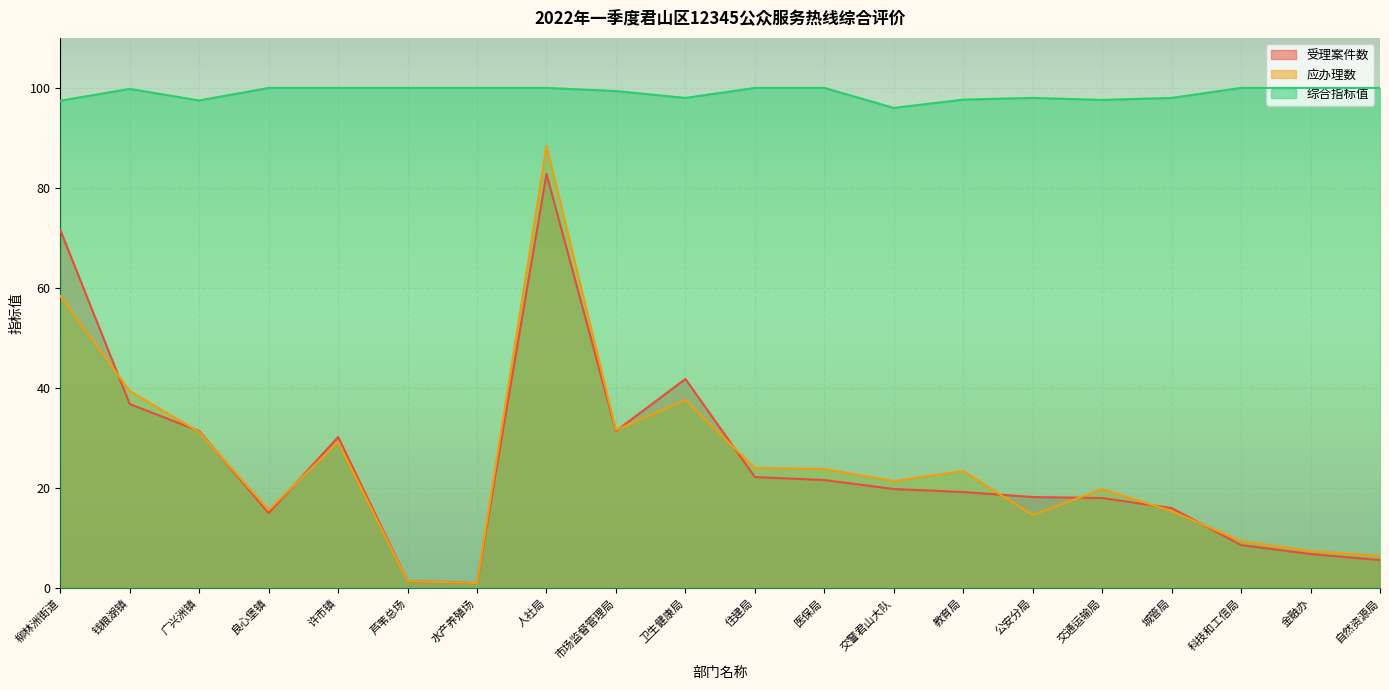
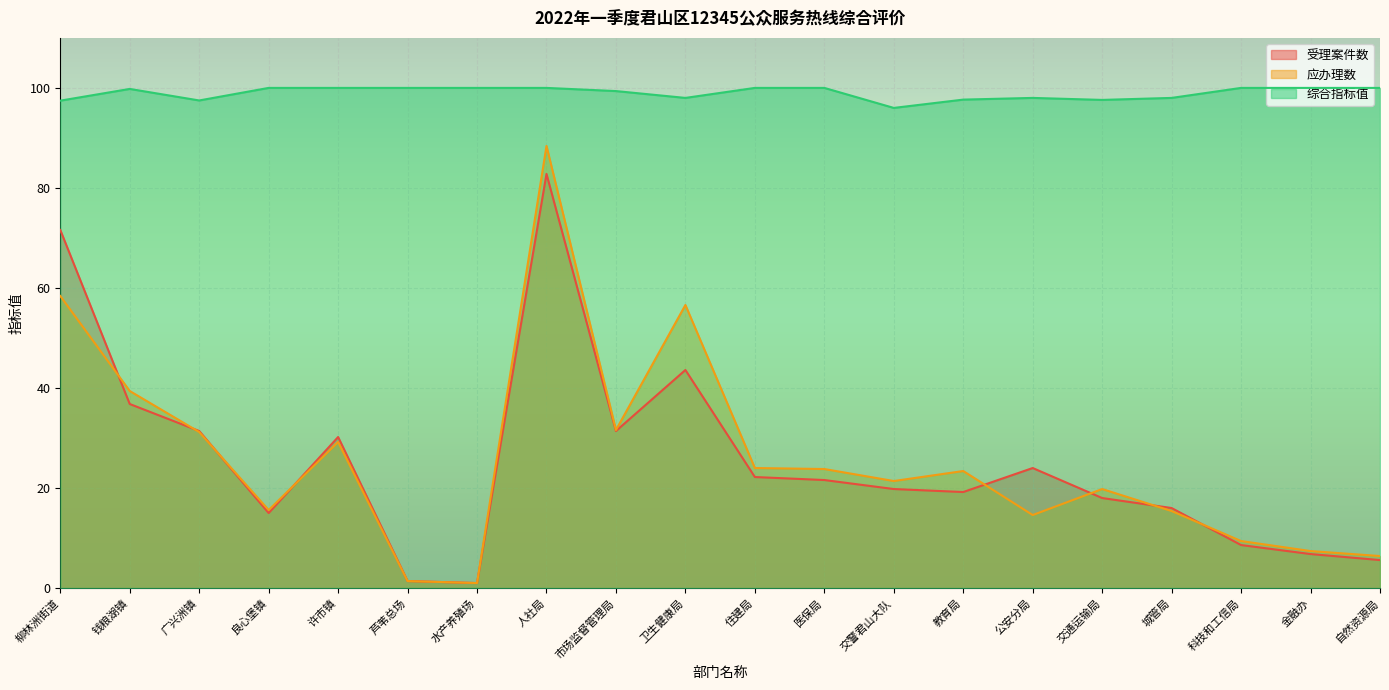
  {
    "受理案件数": {
      "柳林洲街道": 72,
      "钱粮湖镇": 37,
      "良心堡镇": 15,
      "许市镇": 30,
      "人社局": 83,
-     "卫生健康局": 42,
+     "卫生健康局": 44,
      "住建局": 22,
      "医保局": 22,
      "交警君山大队": 20,
      "教育局": 19,
-     "公安分局": 18,
+     "公安分局": 24,
      "交通运输局": 18,
      "城管局": 16,
      "科技和工信局": 9,
      "金融办": 7,
      "自然资源局": 6
    },
    "应办理数": {
      "柳林洲街道": 58,
      "钱粮湖镇": 39,
      "良心堡镇": 16,
      "许市镇": 29,
      "人社局": 88,
-     "卫生健康局": 38,
+     "卫生健康局": 57,
      "住建局": 24,
      "医保局": 24,
      "交警君山大队": 21,
      "教育局": 23,
      "公安分局": 15,
      "交通运输局": 20,
      "城管局": 15,
      "科技和工信局": 9,
      "金融办": 7,
      "自然资源局": 6
    },
    "综合指标值": {
      "柳林洲街道": 97,
      "钱粮湖镇": 100,
      "广兴洲镇": 97,
      "良心堡镇": 100,
      "许市镇": 100,
      "芦苇总场": 100,
      "水产养殖场": 100,
      "人社局": 100,
      "市场监督管理局": 99,
      "卫生健康局": 98,
      "住建局": 100,
      "医保局": 100,
      "交警君山大队": 96,
      "教育局": 98,
      "公安分局": 98,
      "交通运输局": 98,
      "城管局": 98,
      "科技和工信局": 100,
      "自然资源局": 100
    }
  }
